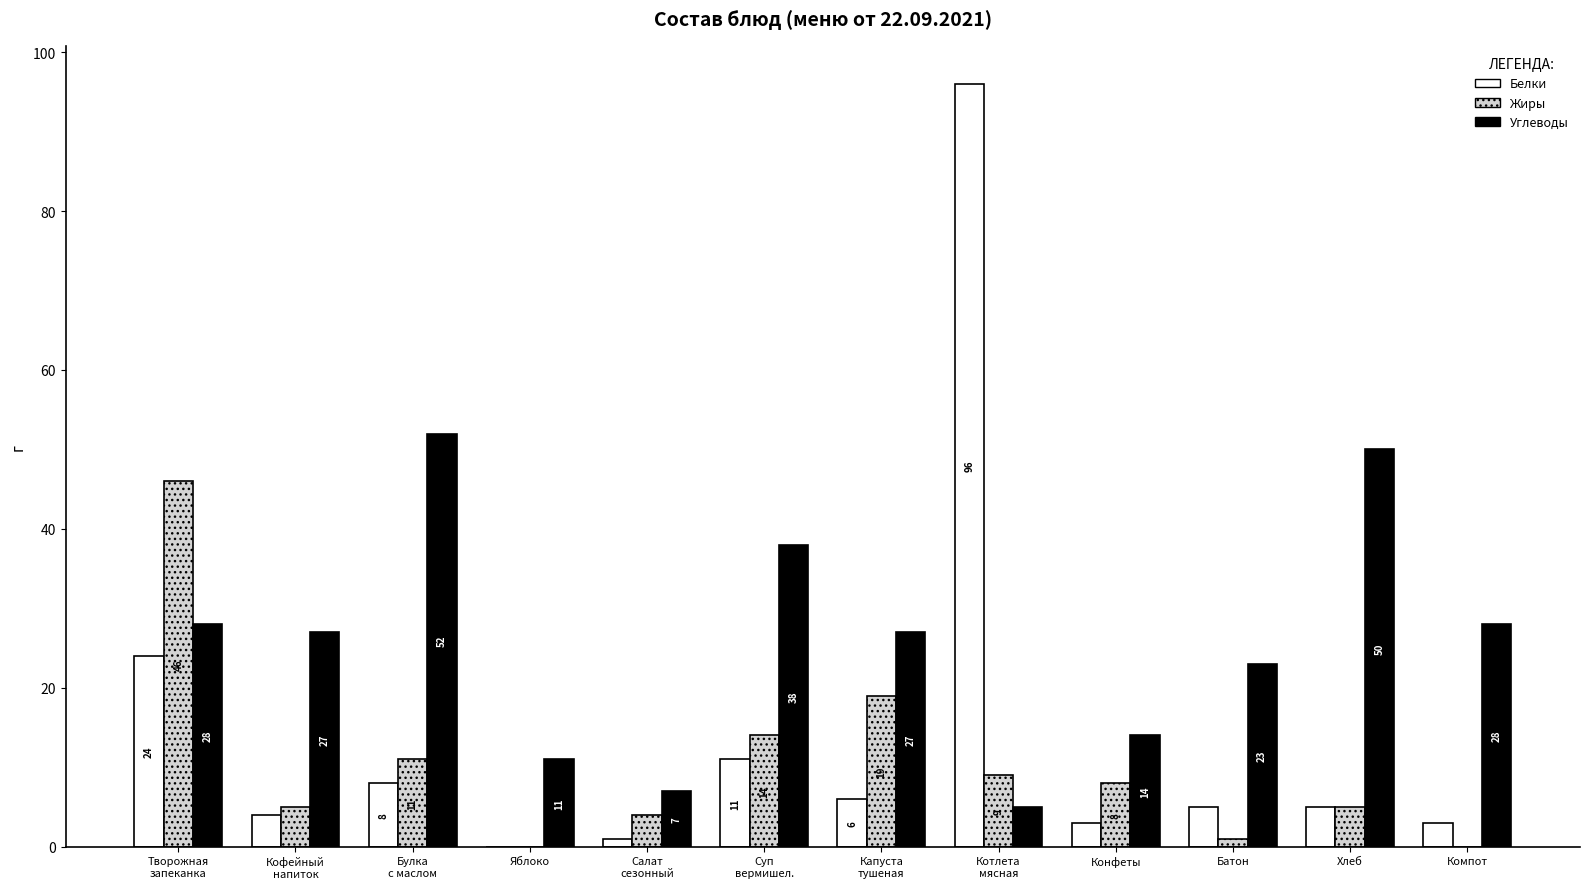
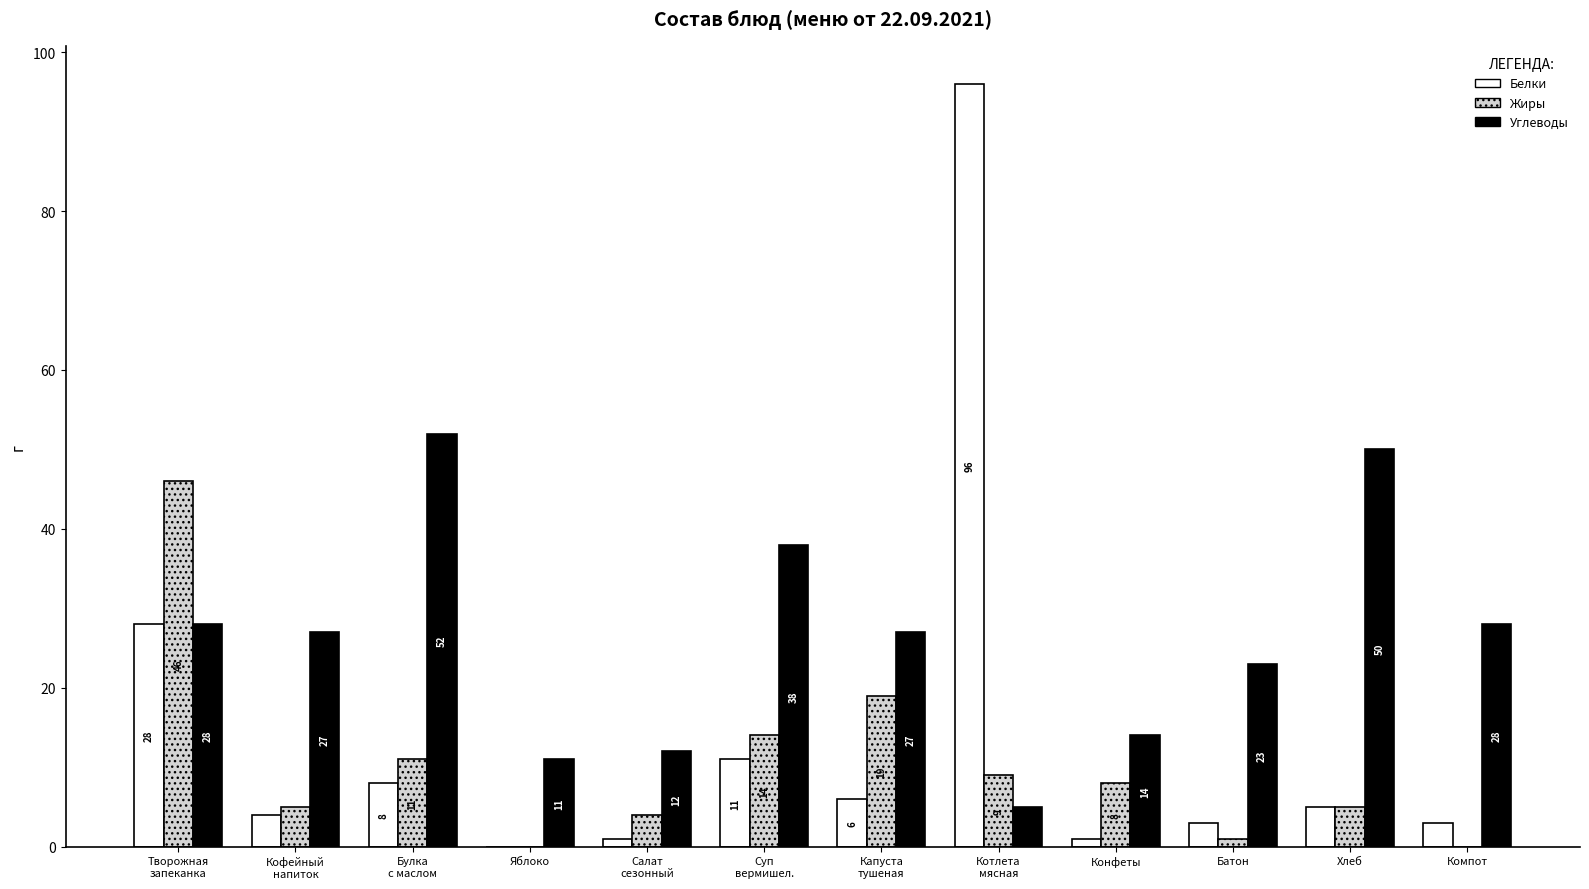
  {
    "Белки": {
-     "Творожная запеканка": 24,
+     "Творожная запеканка": 28,
      "Булка с маслом": 8,
      "Суп вермишел.": 11,
      "Капуста тушеная": 6,
      "Котлета мясная": 96,
-     "Конфеты": 3,
-     "Батон": 5
+     "Конфеты": 1,
+     "Батон": 3
    },
    "Жиры": {
      "Творожная запеканка": 46,
      "Булка с маслом": 11,
      "Суп вермишел.": 14,
      "Капуста тушеная": 19,
      "Котлета мясная": 9,
      "Конфеты": 8
    },
    "Углеводы": {
      "Творожная запеканка": 28,
      "Кофейный напиток": 27,
      "Булка с маслом": 52,
      "Яблоко": 11,
-     "Салат сезонный": 7,
+     "Салат сезонный": 12,
      "Суп вермишел.": 38,
      "Капуста тушеная": 27,
      "Конфеты": 14,
      "Батон": 23,
      "Хлеб": 50,
      "Компот": 28
    }
  }
